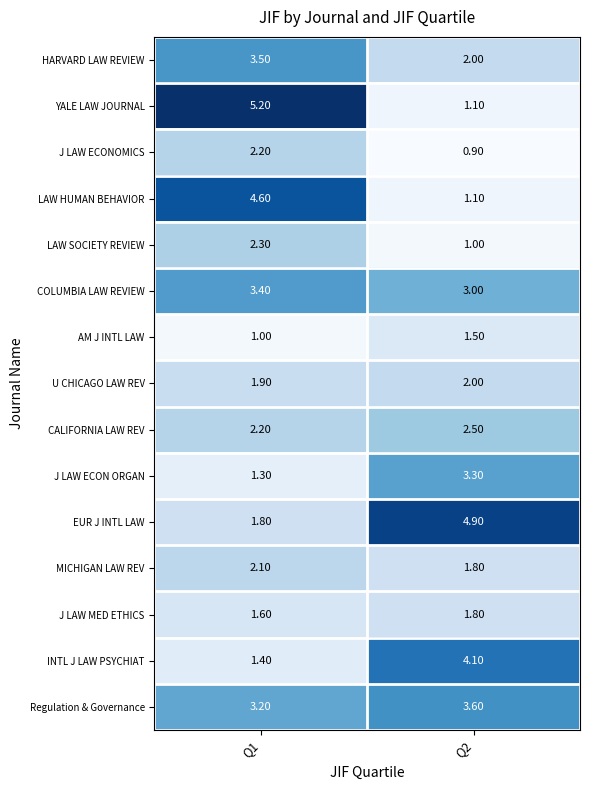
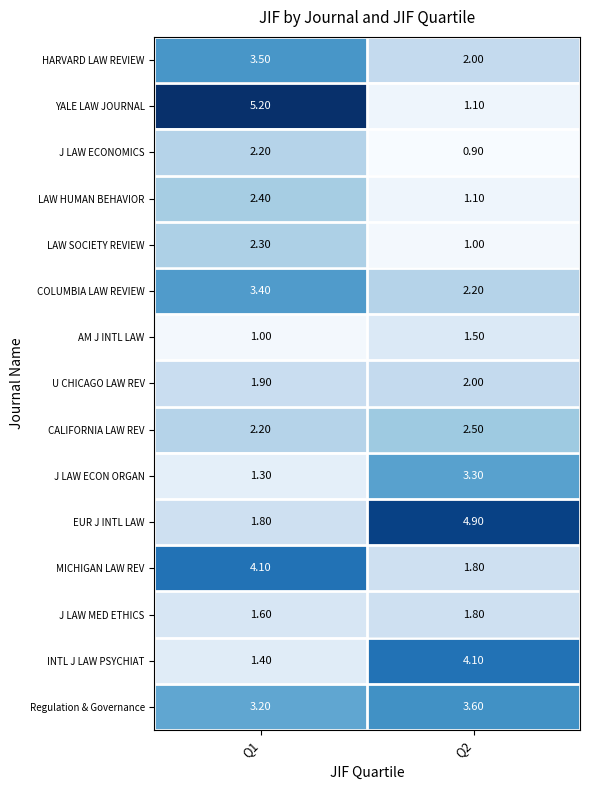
  {
    "HARVARD LAW REVIEW": {
      "Q1": 3.50,
      "Q2": 2.00
    },
    "YALE LAW JOURNAL": {
      "Q1": 5.20,
      "Q2": 1.10
    },
    "J LAW ECONOMICS": {
      "Q1": 2.20,
      "Q2": 0.90
    },
    "LAW HUMAN BEHAVIOR": {
-     "Q1": 4.60,
+     "Q1": 2.40,
      "Q2": 1.10
    },
    "LAW SOCIETY REVIEW": {
      "Q1": 2.30,
      "Q2": 1.00
    },
    "COLUMBIA LAW REVIEW": {
      "Q1": 3.40,
-     "Q2": 3.00
+     "Q2": 2.20
    },
    "AM J INTL LAW": {
      "Q1": 1.00,
      "Q2": 1.50
    },
    "U CHICAGO LAW REV": {
      "Q1": 1.90,
      "Q2": 2.00
    },
    "CALIFORNIA LAW REV": {
      "Q1": 2.20,
      "Q2": 2.50
    },
    "J LAW ECON ORGAN": {
      "Q1": 1.30,
      "Q2": 3.30
    },
    "EUR J INTL LAW": {
      "Q1": 1.80,
      "Q2": 4.90
    },
    "MICHIGAN LAW REV": {
-     "Q1": 2.10,
+     "Q1": 4.10,
      "Q2": 1.80
    },
    "J LAW MED ETHICS": {
      "Q1": 1.60,
      "Q2": 1.80
    },
    "INTL J LAW PSYCHIAT": {
      "Q1": 1.40,
      "Q2": 4.10
    },
    "Regulation & Governance": {
      "Q1": 3.20,
      "Q2": 3.60
    }
  }
